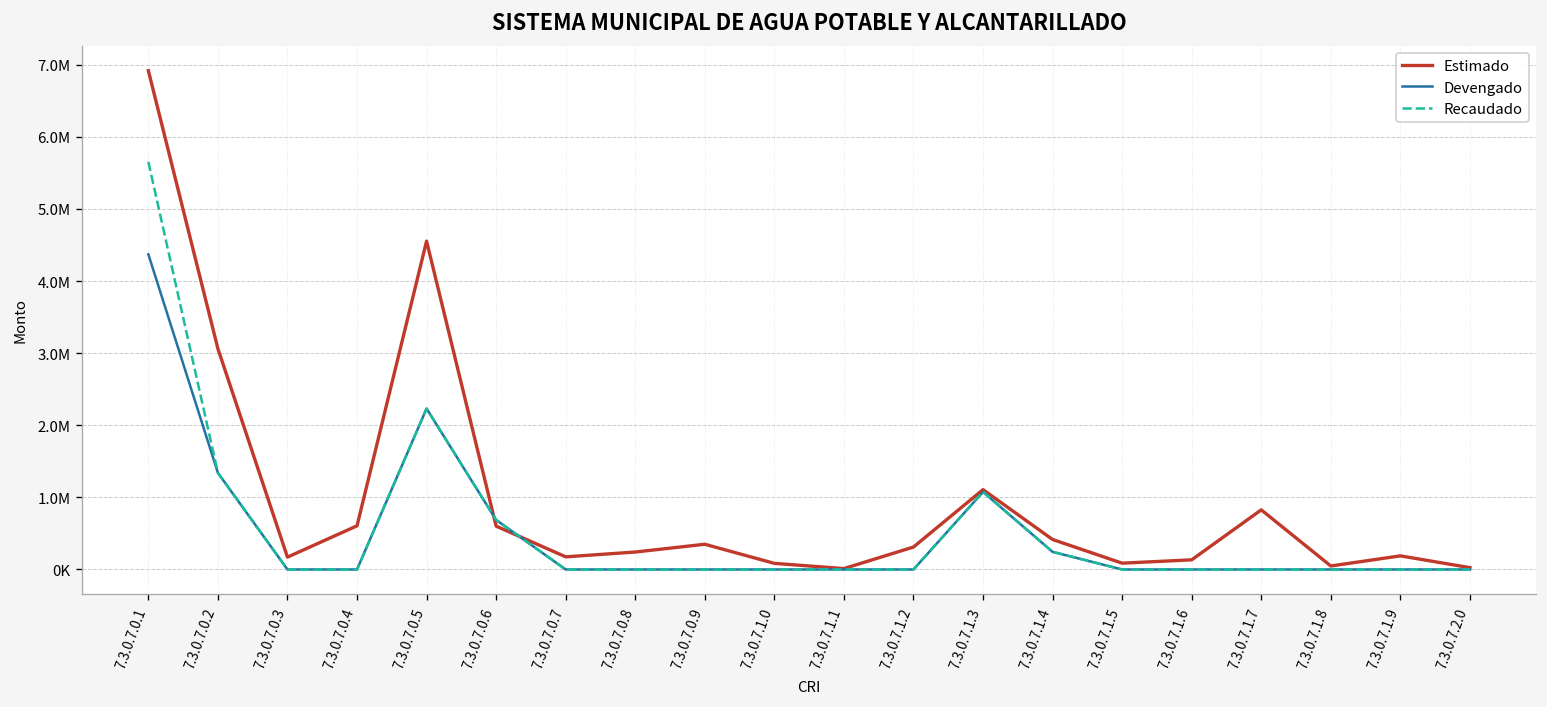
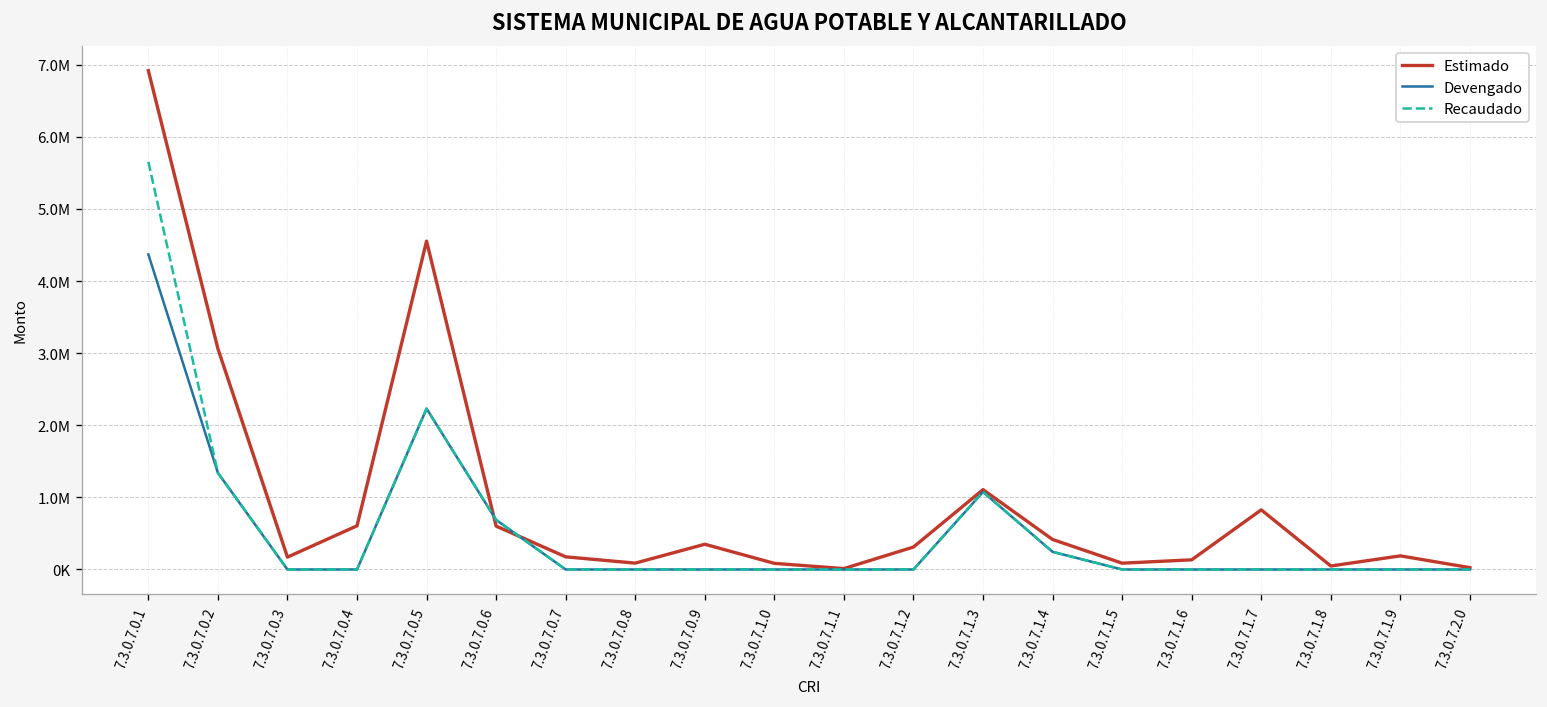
  {
    "Estimado": {
      "7.3.0.7.0.1": 6900000,
      "7.3.0.7.0.2": 3100000,
      "7.3.0.7.0.3": 200000,
      "7.3.0.7.0.4": 600000,
      "7.3.0.7.0.5": 4600000,
      "7.3.0.7.0.6": 600000,
      "7.3.0.7.0.7": 200000,
-     "7.3.0.7.0.8": 200000,
+     "7.3.0.7.0.8": 100000,
      "7.3.0.7.0.9": 400000,
      "7.3.0.7.1.0": 100000,
      "7.3.0.7.1.2": 300000,
      "7.3.0.7.1.4": 400000,
      "7.3.0.7.1.5": 100000,
      "7.3.0.7.1.6": 100000,
      "7.3.0.7.1.7": 800000,
      "7.3.0.7.1.8": 0,
      "7.3.0.7.1.9": 200000
    },
    "Devengado": {
      "7.3.0.7.0.1": 4400000
    },
    "Recaudado": {
      "7.3.0.7.0.1": 5700000
    }
  }
